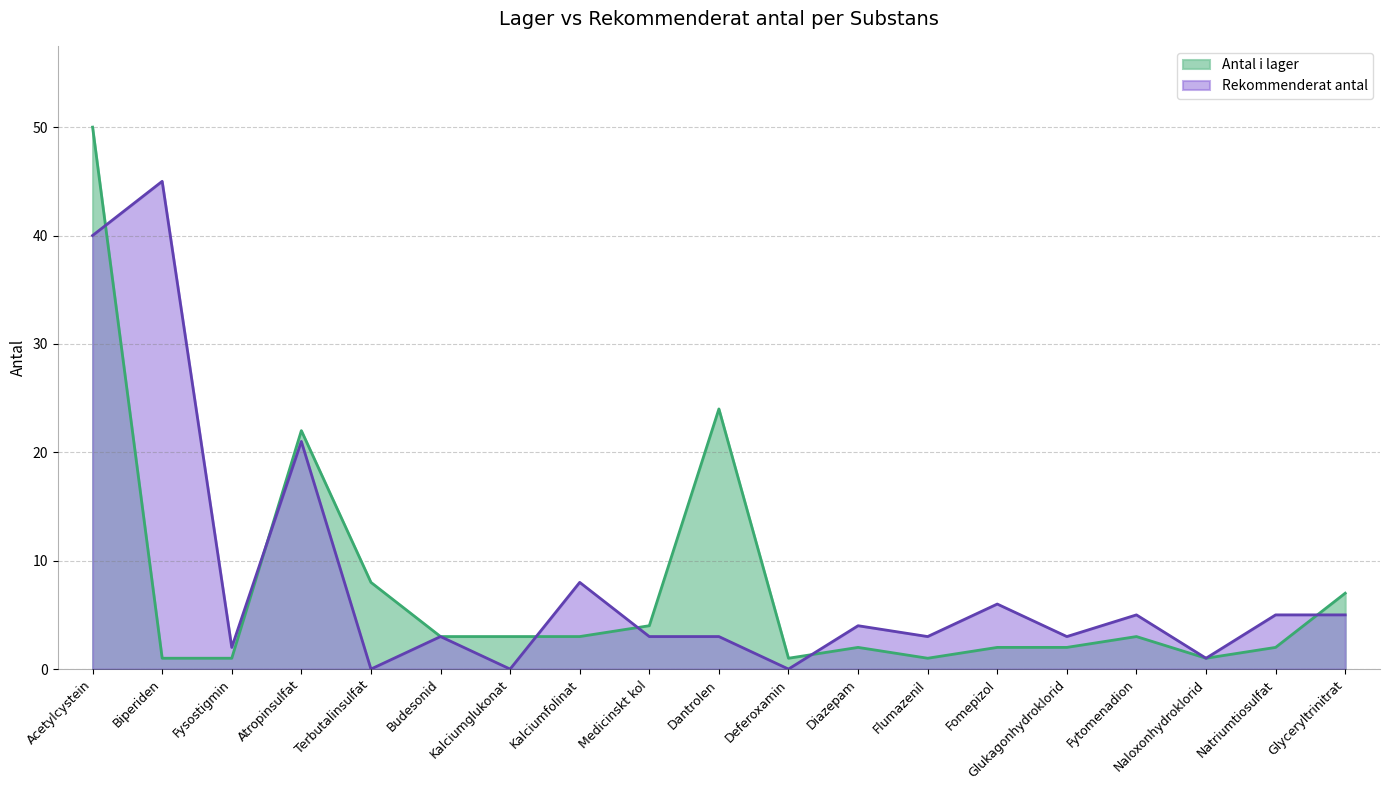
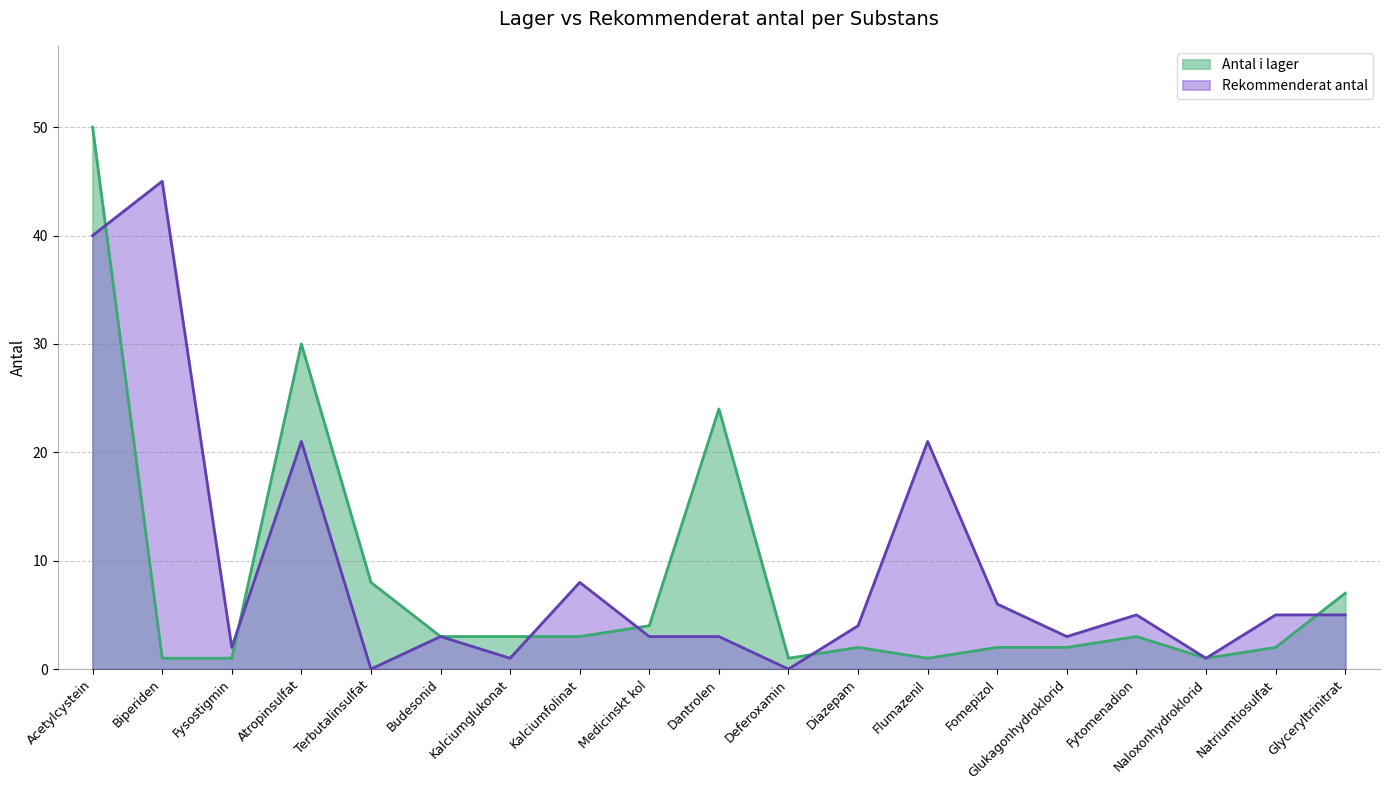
  {
    "Antal i lager": {
      "Acetylcystein": 50,
      "Biperiden": 1,
      "Fysostigmin": 1,
-     "Atropinsulfat": 22,
+     "Atropinsulfat": 30,
      "Terbutalinsulfat": 8,
      "Kalciumglukonat": 3,
      "Kalciumfolinat": 3,
      "Medicinskt kol": 4,
      "Dantrolen": 24,
      "Deferoxamin": 1,
      "Diazepam": 2,
      "Flumazenil": 1,
      "Fomepizol": 2,
      "Glukagonhydroklorid": 2,
      "Fytomenadion": 3,
      "Natriumtiosulfat": 2,
      "Glyceryltrinitrat": 7
    },
    "Rekommenderat antal": {
      "Acetylcystein": 40,
      "Biperiden": 45,
      "Fysostigmin": 2,
      "Atropinsulfat": 21,
      "Terbutalinsulfat": 0,
-     "Kalciumglukonat": 0,
+     "Kalciumglukonat": 1,
      "Kalciumfolinat": 8,
      "Medicinskt kol": 3,
      "Dantrolen": 3,
      "Deferoxamin": 0,
      "Diazepam": 4,
-     "Flumazenil": 3,
+     "Flumazenil": 21,
      "Fomepizol": 6,
      "Glukagonhydroklorid": 3,
      "Fytomenadion": 5,
      "Natriumtiosulfat": 5,
      "Glyceryltrinitrat": 5
    }
  }
